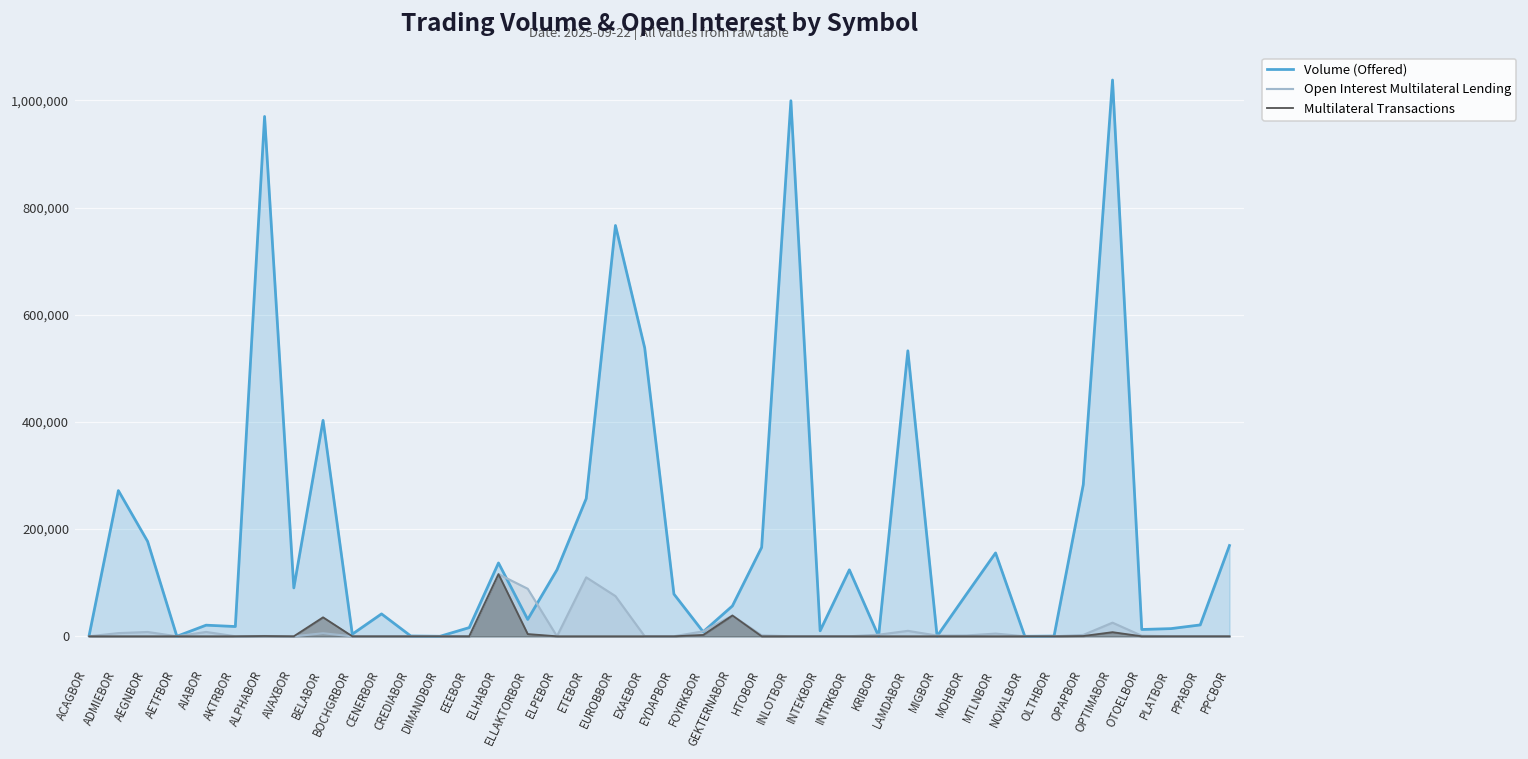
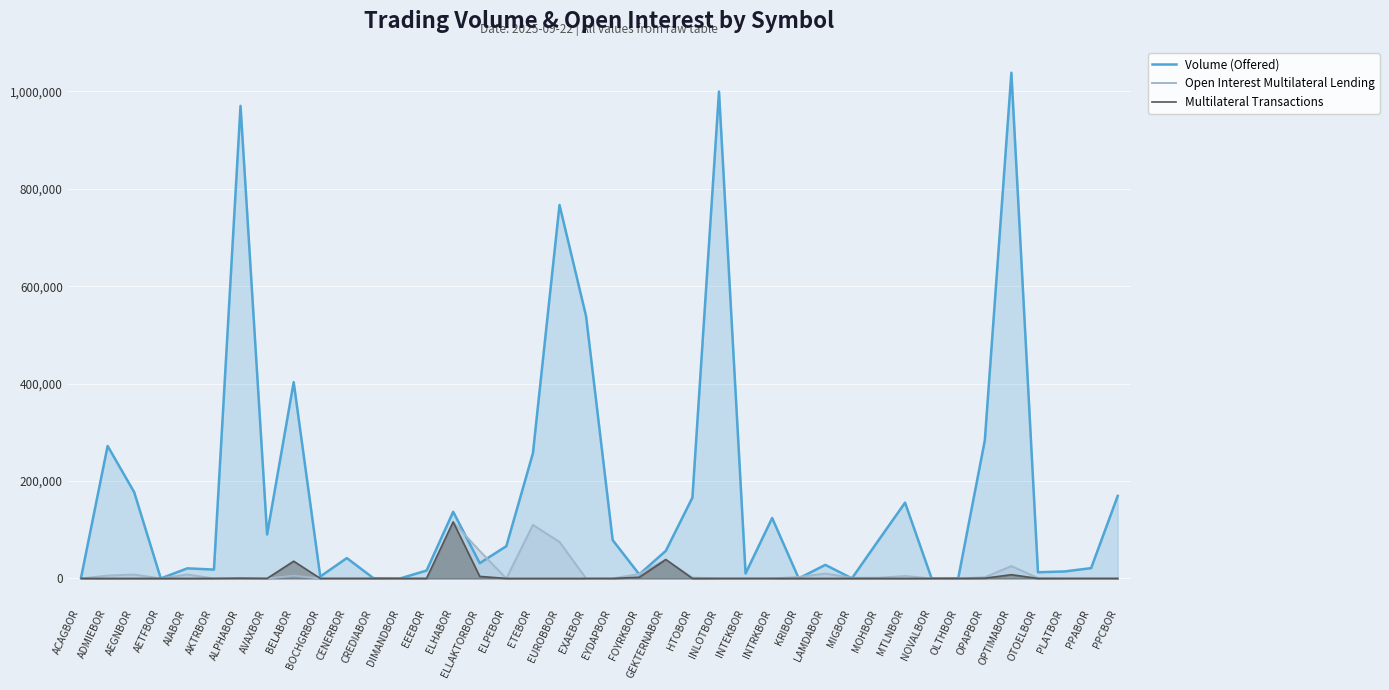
  {
    "Volume (Offered)": {
      "ADMIEBOR": "270,000",
      "AEGNBOR": "180,000",
      "AIABOR": "20,000",
      "AKTRBOR": "20,000",
      "ALPHABOR": "970,000",
      "AVAXBOR": "90,000",
      "BELABOR": "400,000",
      "CENERBOR": "40,000",
      "EEEBOR": "20,000",
      "ELHABOR": "140,000",
      "ELLAKTORBOR": "30,000",
-     "ELPEBOR": "120,000",
+     "ELPEBOR": "70,000",
      "ETEBOR": "260,000",
      "EUROBBOR": "770,000",
      "EXAEBOR": "540,000",
      "EYDAPBOR": "80,000",
      "GEKTERNABOR": "60,000",
      "HTOBOR": "170,000",
      "INLOTBOR": "1,000,000",
      "INTEKBOR": "10,000",
      "INTRKBOR": "120,000",
-     "LAMDABOR": "530,000",
+     "LAMDABOR": "30,000",
      "MOHBOR": "80,000",
      "MTLNBOR": "160,000",
      "OPAPBOR": "280,000",
      "OPTIMABOR": "1,040,000",
      "OTOELBOR": "10,000",
      "PLATBOR": "10,000",
      "PPABOR": "20,000",
      "PPCBOR": "170,000"
    },
    "Open Interest Multilateral Lending": {
      "ADMIEBOR": "10,000",
      "AEGNBOR": "10,000",
      "AIABOR": "10,000",
      "BELABOR": "10,000",
-     "ELLAKTORBOR": "90,000",
+     "ELLAKTORBOR": "60,000",
      "ETEBOR": "110,000",
      "EUROBBOR": "80,000",
      "LAMDABOR": "10,000",
      "OPTIMABOR": "30,000"
    },
    "Multilateral Transactions": {
      "ADMIEBOR": "0",
      "AEGNBOR": "0",
      "AIABOR": "0",
      "BELABOR": "40,000",
      "ELLAKTORBOR": "0",
      "ETEBOR": "0",
      "EUROBBOR": "0",
      "FOYRKBOR": "0",
      "LAMDABOR": "0",
      "OPTIMABOR": "10,000"
    }
  }
